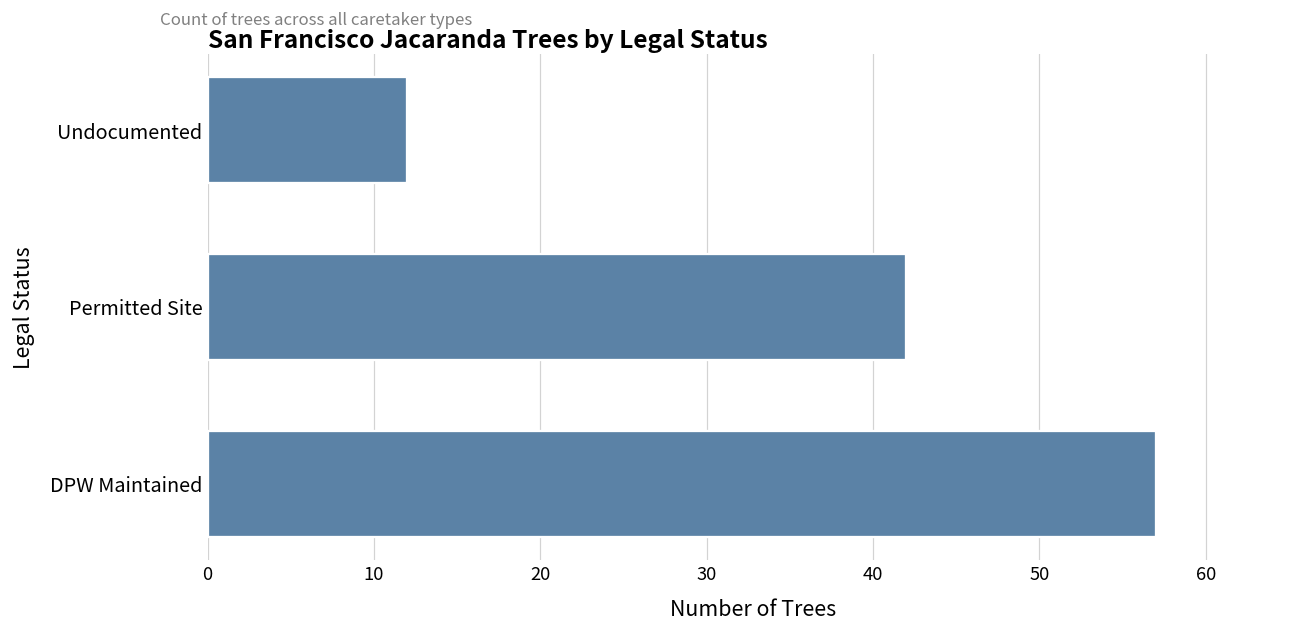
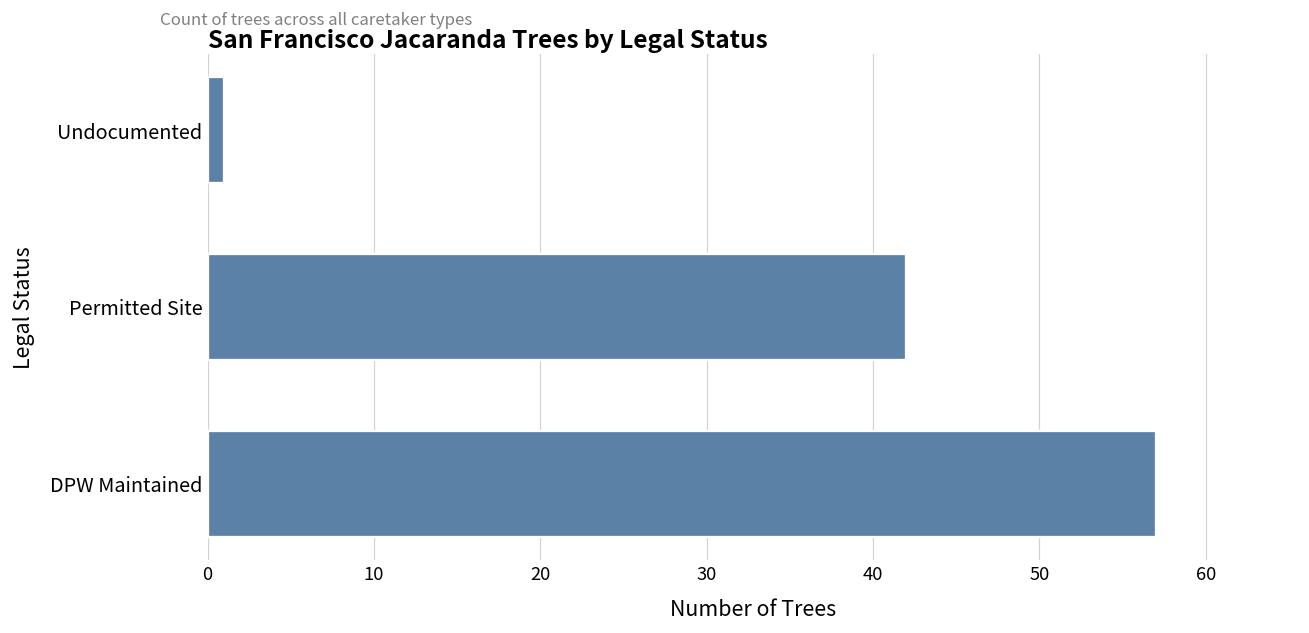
  {
-   "Undocumented": 12,
+   "Undocumented": 1,
    "Permitted Site": 42,
    "DPW Maintained": 57
  }
